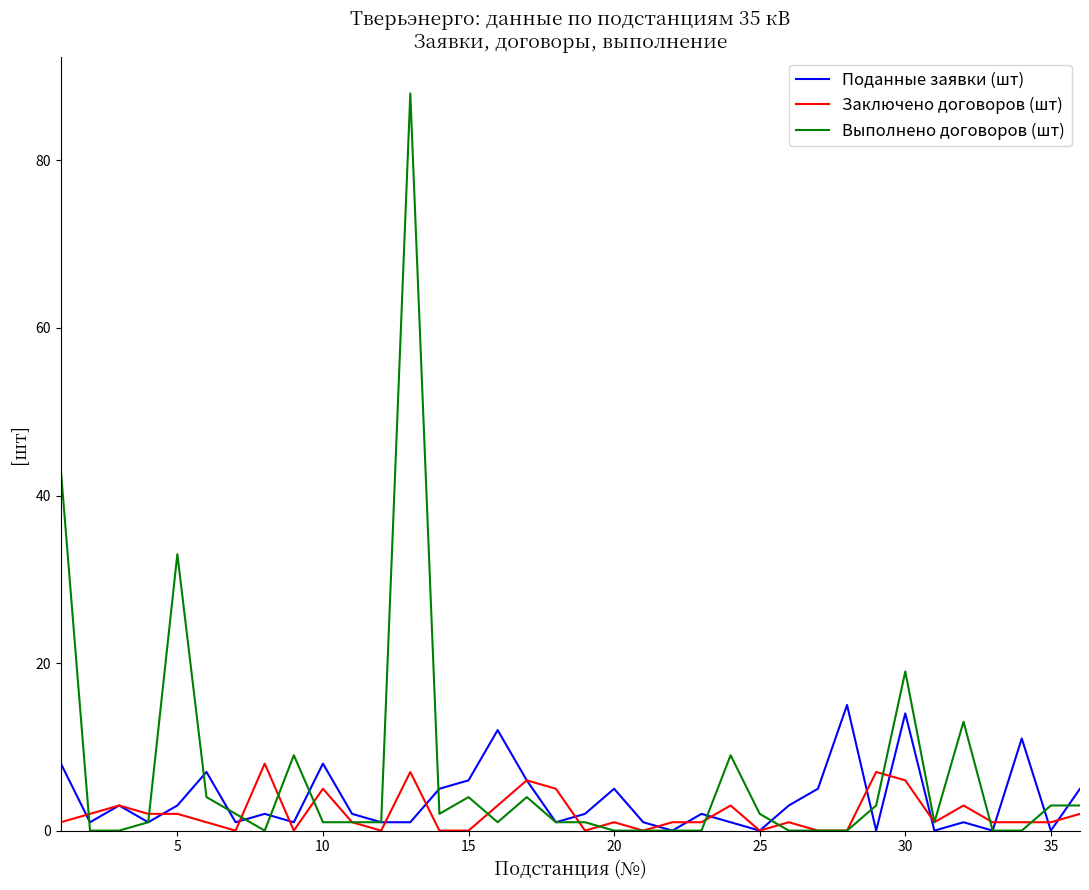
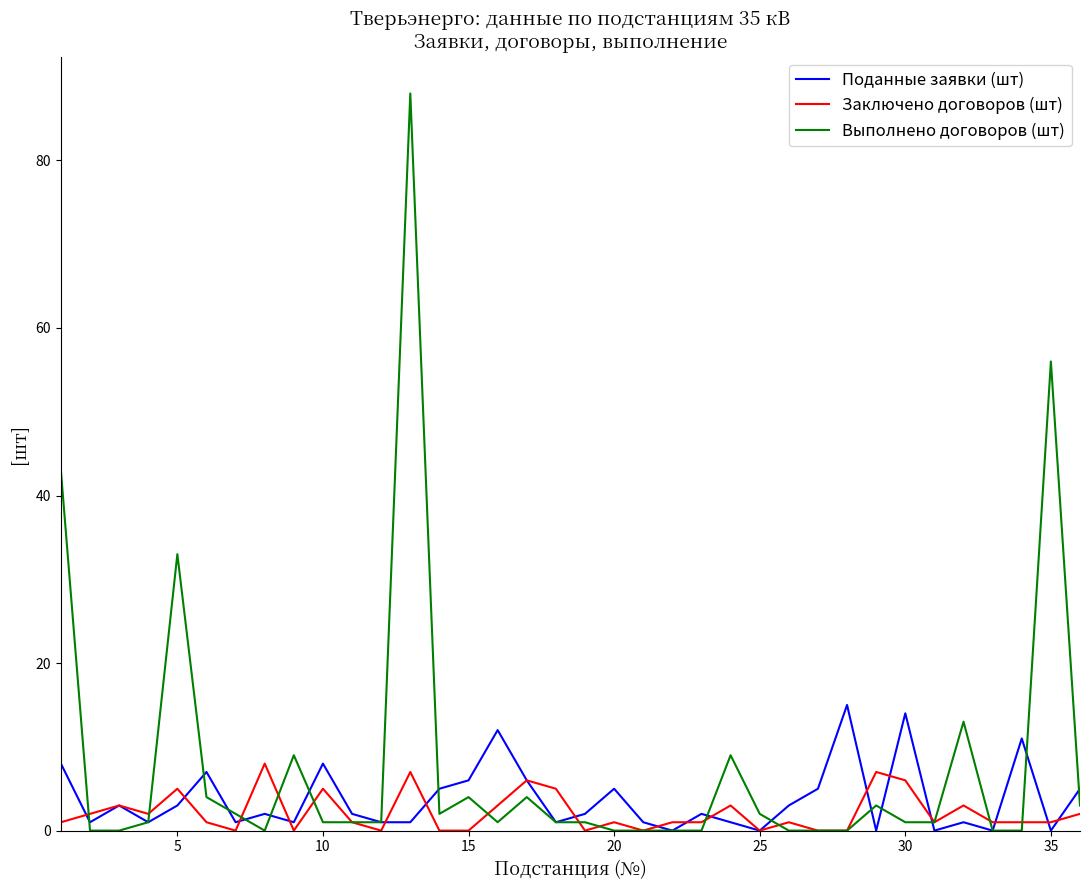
  {
    "Поданные заявки (шт)": {
      "5": 3,
      "10": 8,
      "15": 6,
      "20": 5,
      "30": 14,
      "35": 0
    },
    "Заключено договоров (шт)": {
-     "5": 2,
+     "5": 5,
      "10": 5,
      "15": 0,
      "20": 1,
      "30": 6,
      "35": 1
    },
    "Выполнено договоров (шт)": {
      "5": 33,
      "10": 1,
      "15": 4,
      "20": 0,
      "25": 2,
-     "30": 19,
-     "35": 3
+     "30": 1,
+     "35": 56
    }
  }
